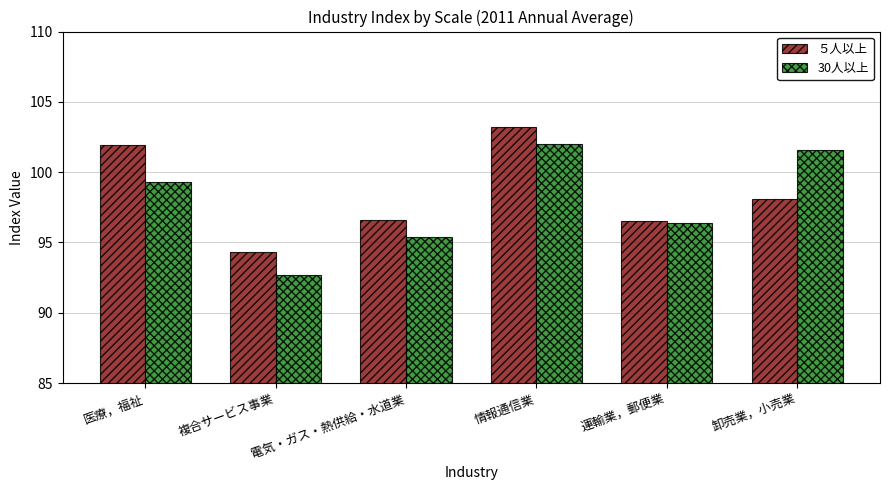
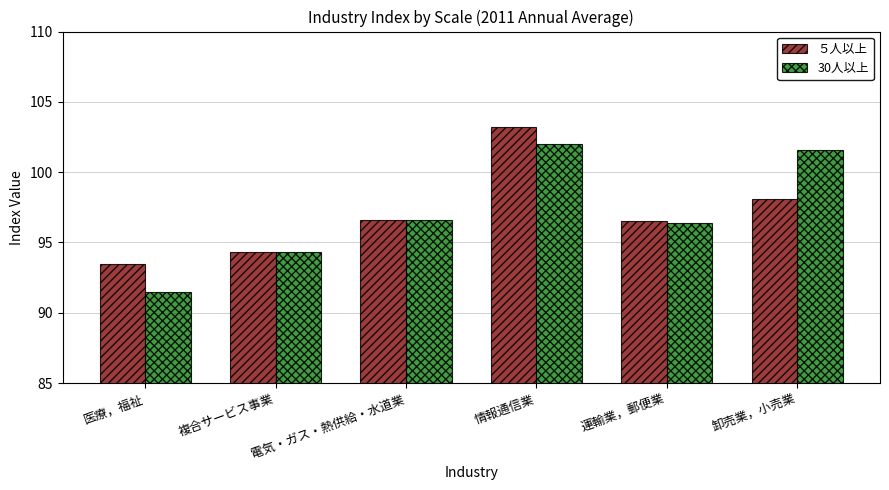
  {
    "５人以上": {
-     "医療，福祉": 101.9,
+     "医療，福祉": 93.5,
      "複合サービス事業": 94.3,
      "電気・ガス・熱供給・水道業": 96.6,
      "情報通信業": 103.2,
      "運輸業，郵便業": 96.5,
      "卸売業，小売業": 98.1
    },
    "30人以上": {
-     "医療，福祉": 99.3,
-     "複合サービス事業": 92.7,
-     "電気・ガス・熱供給・水道業": 95.4,
+     "医療，福祉": 91.5,
+     "複合サービス事業": 94.3,
+     "電気・ガス・熱供給・水道業": 96.6,
      "情報通信業": 102.0,
      "運輸業，郵便業": 96.4,
      "卸売業，小売業": 101.6
    }
  }
